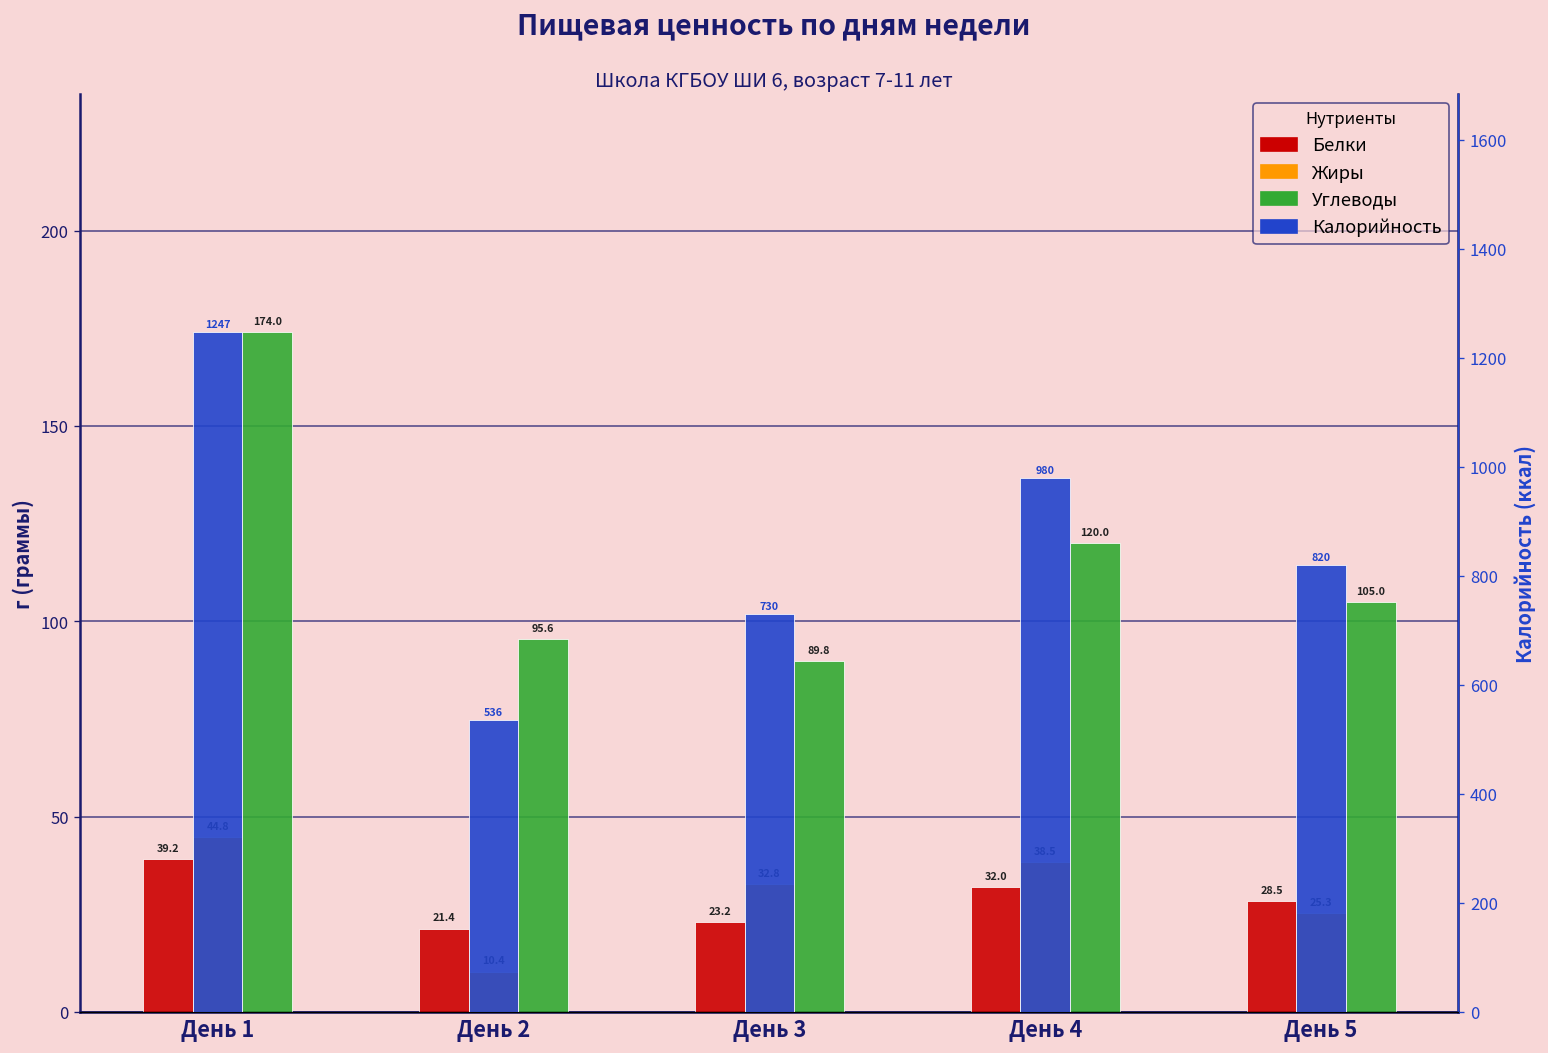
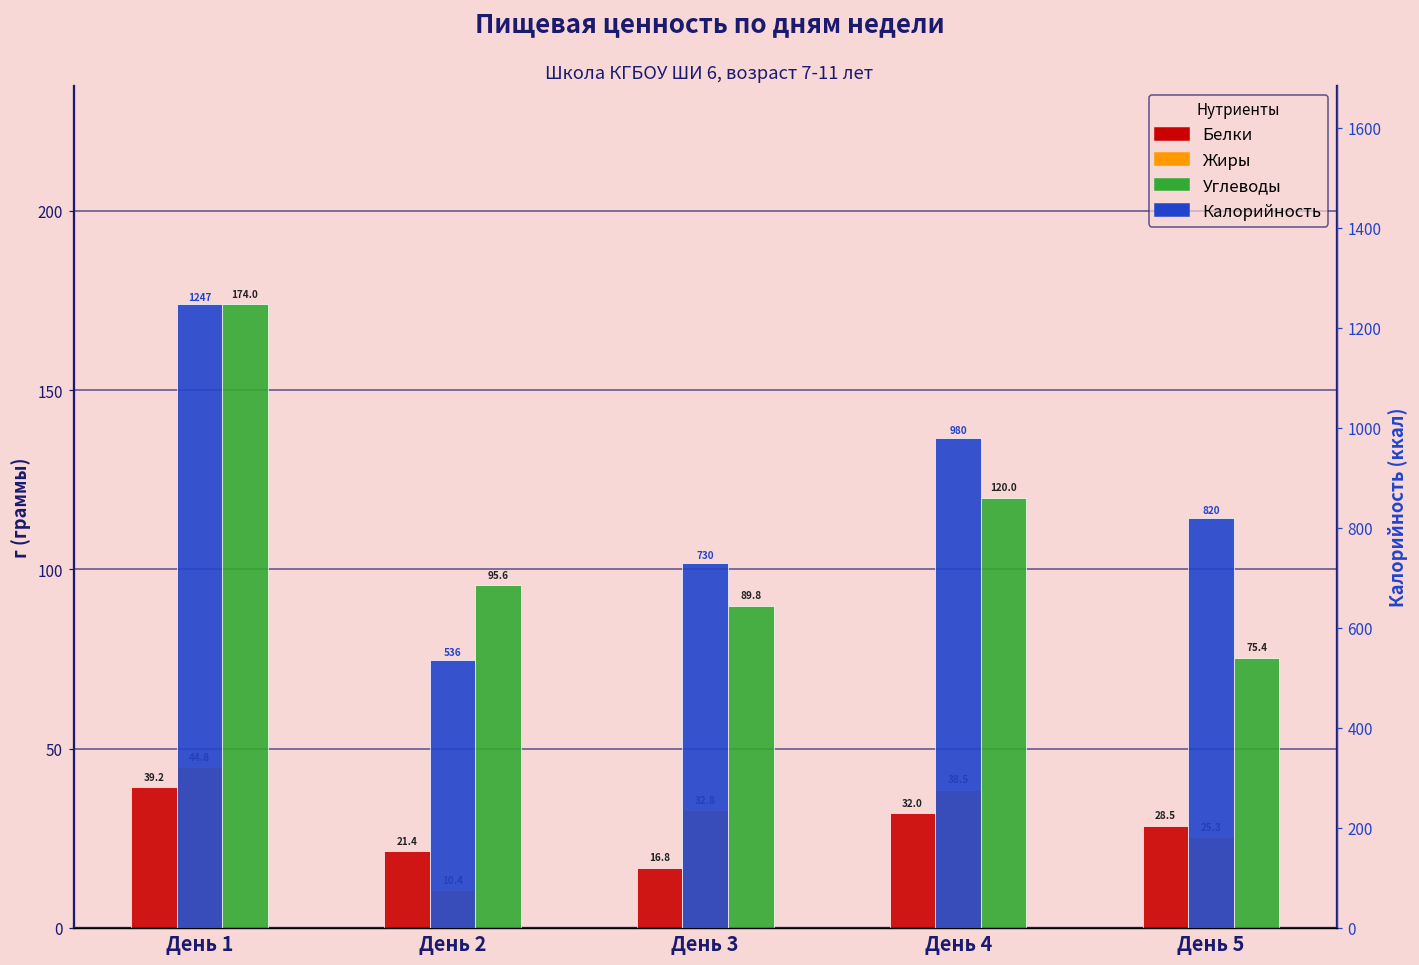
  {
    "Белки": {
      "День 1": 39.2,
      "День 2": 21.4,
-     "День 3": 23.2,
+     "День 3": 16.8,
      "День 4": 32.0,
      "День 5": 28.5
    },
    "Углеводы": {
      "День 1": 174.0,
      "День 2": 95.6,
      "День 3": 89.8,
      "День 4": 120.0,
-     "День 5": 105.0
+     "День 5": 75.4
    },
    "Калорийность": {
      "День 1": 1247,
      "День 2": 536,
      "День 3": 730,
      "День 4": 980,
      "День 5": 820
    }
  }
